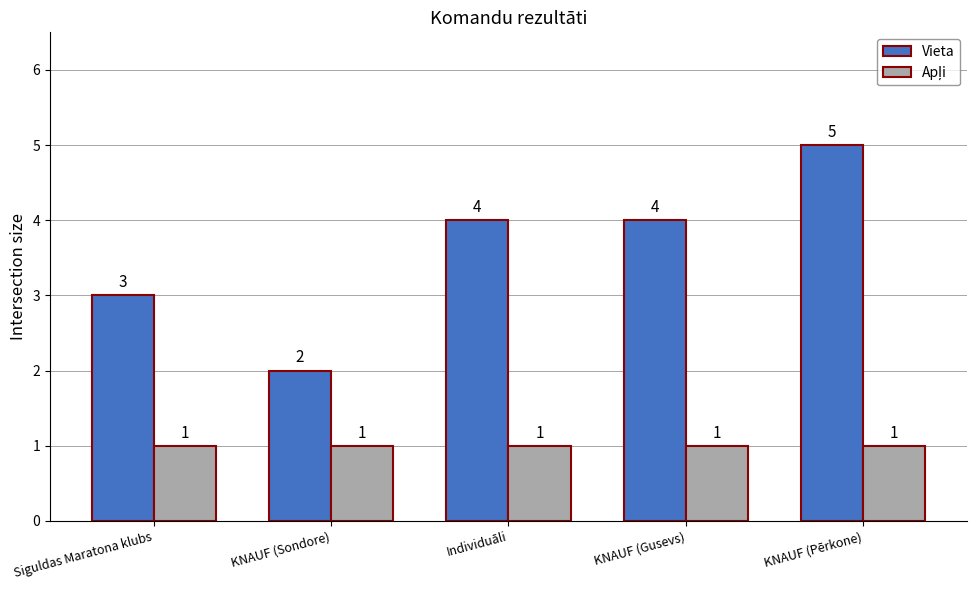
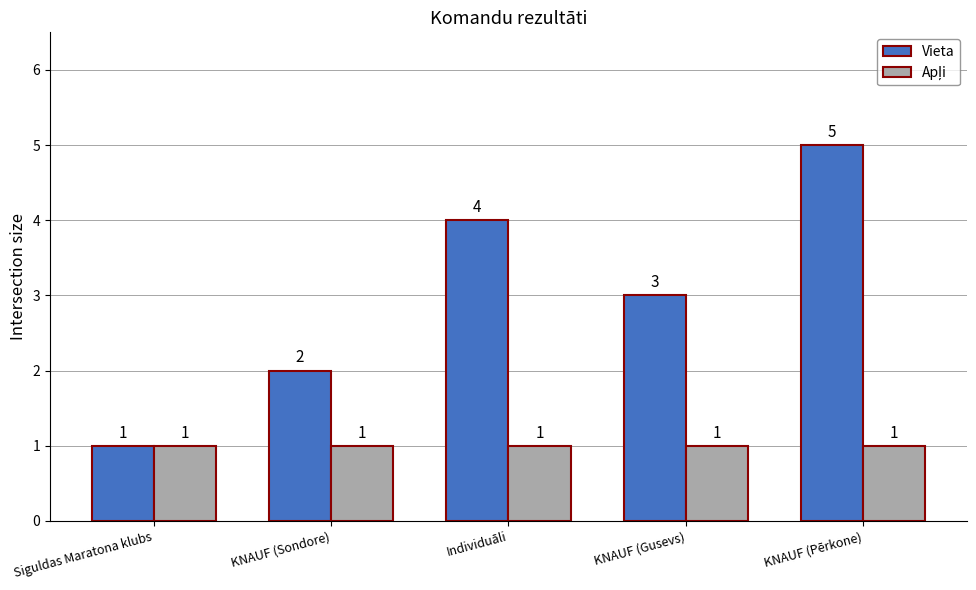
  {
    "Vieta": {
-     "Siguldas Maratona klubs": 3,
+     "Siguldas Maratona klubs": 1,
      "KNAUF (Sondore)": 2,
      "Individuāli": 4,
-     "KNAUF (Gusevs)": 4,
+     "KNAUF (Gusevs)": 3,
      "KNAUF (Pērkone)": 5
    },
    "Apļi": {
      "Siguldas Maratona klubs": 1,
      "KNAUF (Sondore)": 1,
      "Individuāli": 1,
      "KNAUF (Gusevs)": 1,
      "KNAUF (Pērkone)": 1
    }
  }
